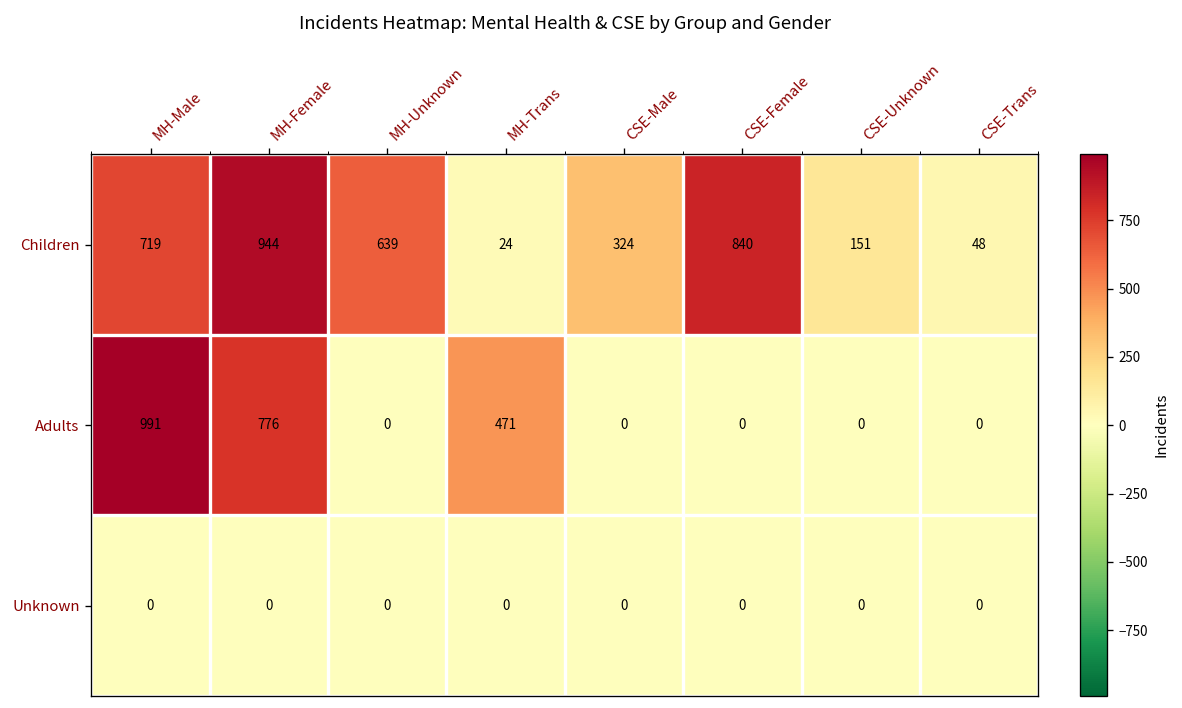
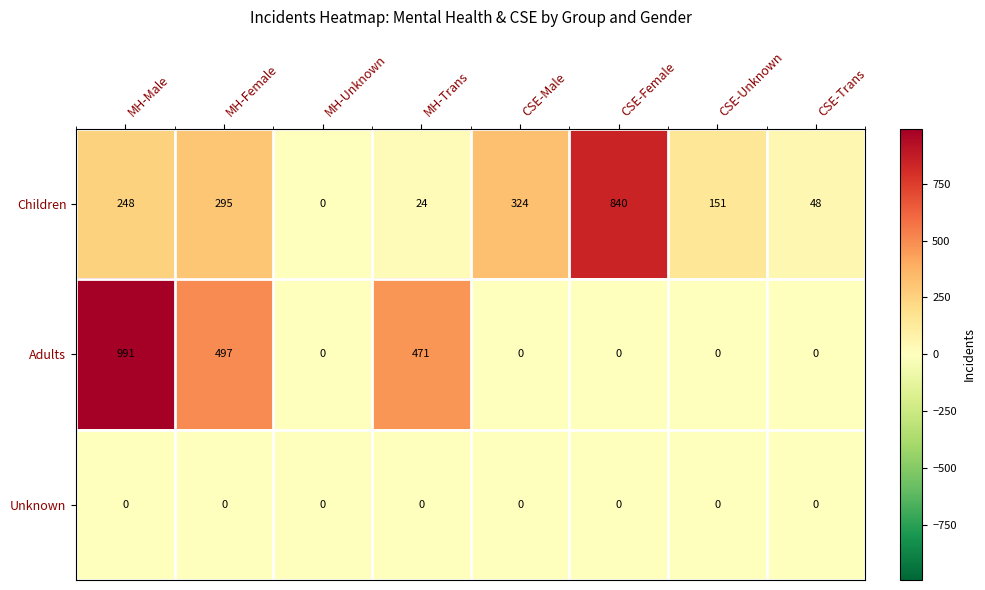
  {
    "Children": {
-     "MH-Male": 719,
-     "MH-Female": 944,
-     "MH-Unknown": 639,
+     "MH-Male": 248,
+     "MH-Female": 295,
+     "MH-Unknown": 0,
      "MH-Trans": 24,
      "CSE-Male": 324,
      "CSE-Female": 840,
      "CSE-Unknown": 151,
      "CSE-Trans": 48
    },
    "Adults": {
      "MH-Male": 991,
-     "MH-Female": 776,
+     "MH-Female": 497,
      "MH-Unknown": 0,
      "MH-Trans": 471,
      "CSE-Male": 0,
      "CSE-Female": 0,
      "CSE-Unknown": 0,
      "CSE-Trans": 0
    },
    "Unknown": {
      "MH-Male": 0,
      "MH-Female": 0,
      "MH-Unknown": 0,
      "MH-Trans": 0,
      "CSE-Male": 0,
      "CSE-Female": 0,
      "CSE-Unknown": 0,
      "CSE-Trans": 0
    }
  }
